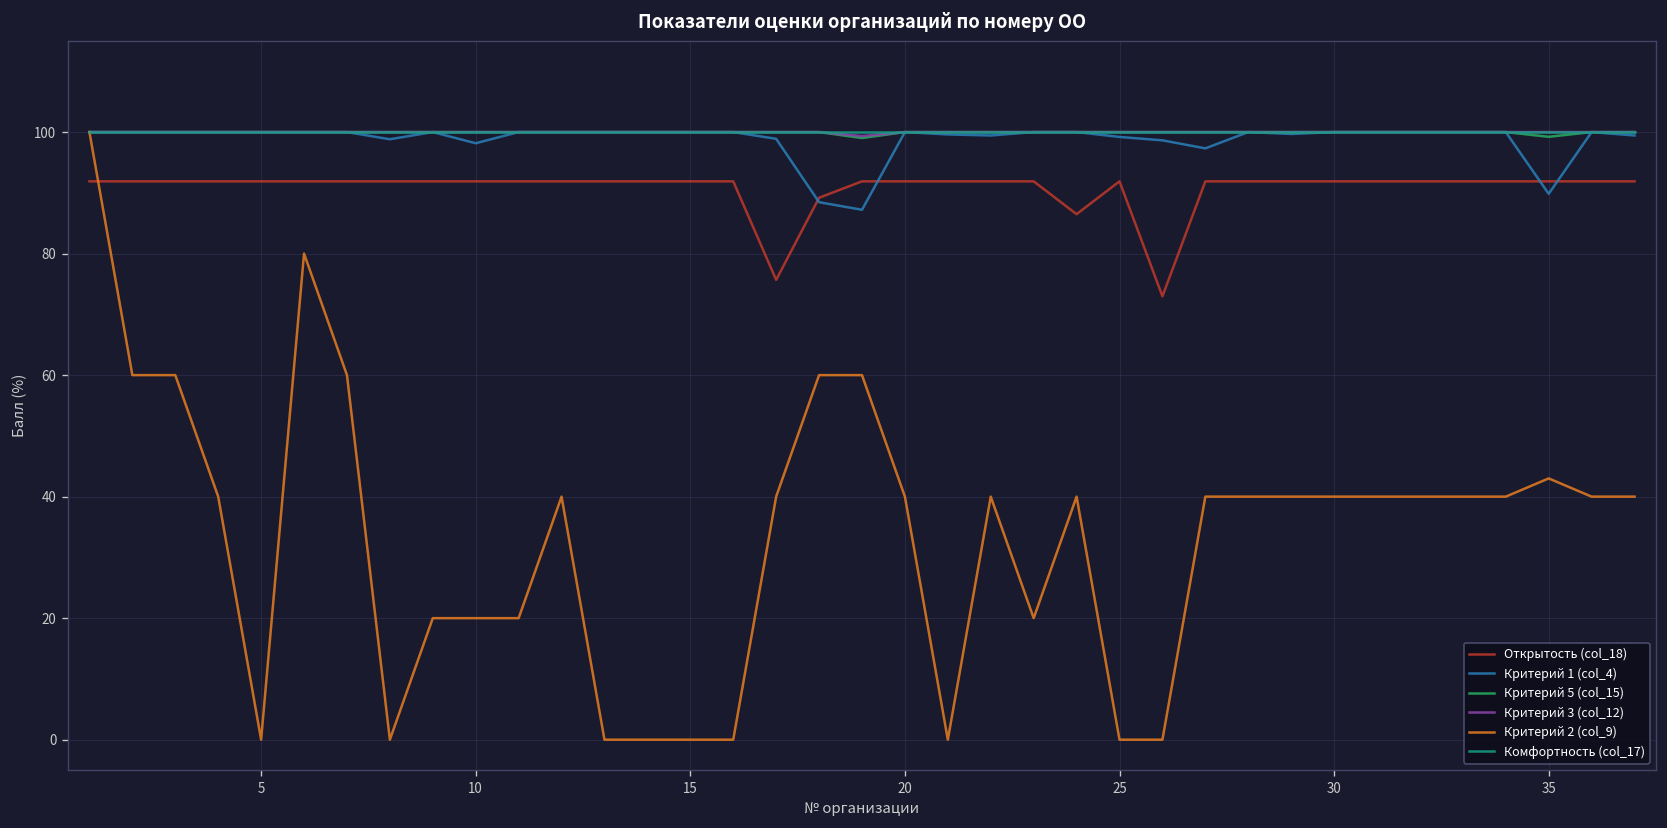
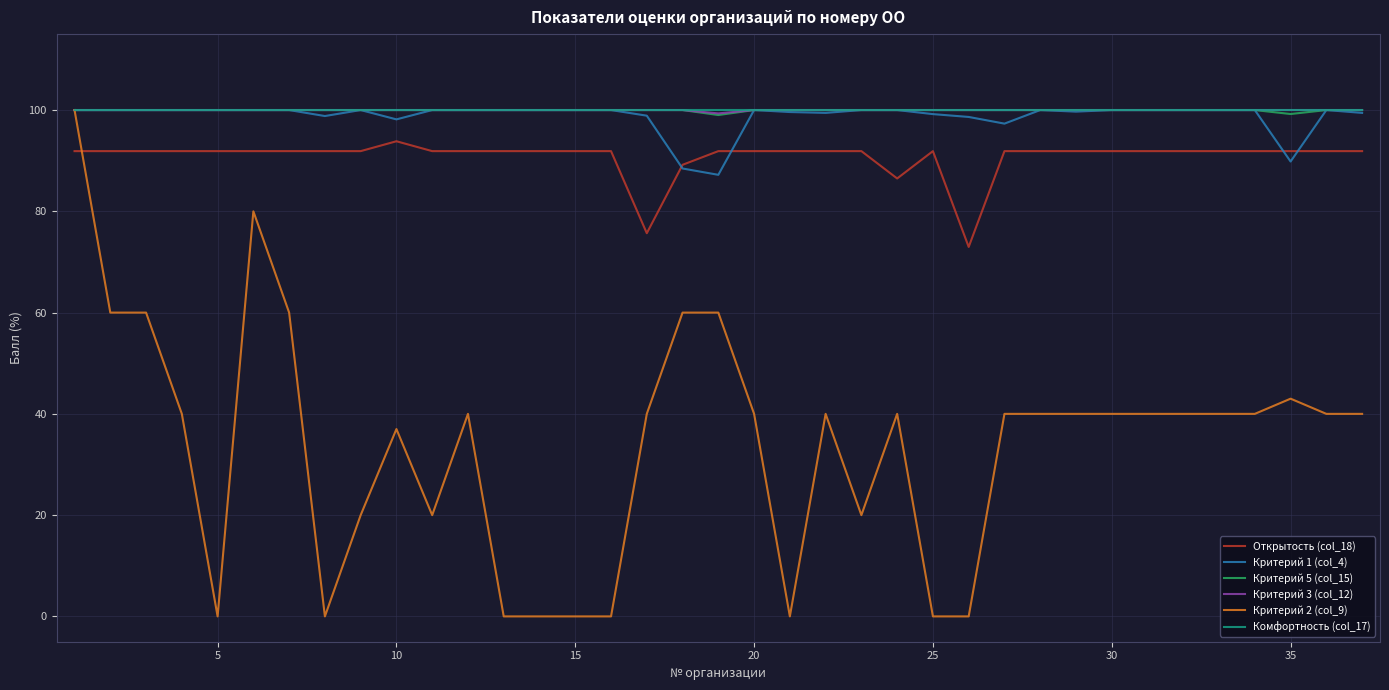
  {
    "Открытость (col_18)": {
      "5": 92,
-     "10": 92,
+     "10": 94,
      "15": 92,
      "20": 92,
      "25": 92,
      "30": 92,
      "35": 92
    },
    "Критерий 1 (col_4)": {
      "10": 98,
      "25": 99,
      "35": 90
    },
    "Критерий 2 (col_9)": {
      "5": 0,
-     "10": 20,
+     "10": 37,
      "15": 0,
      "20": 40,
      "25": 0,
      "30": 40,
      "35": 43
    }
  }
